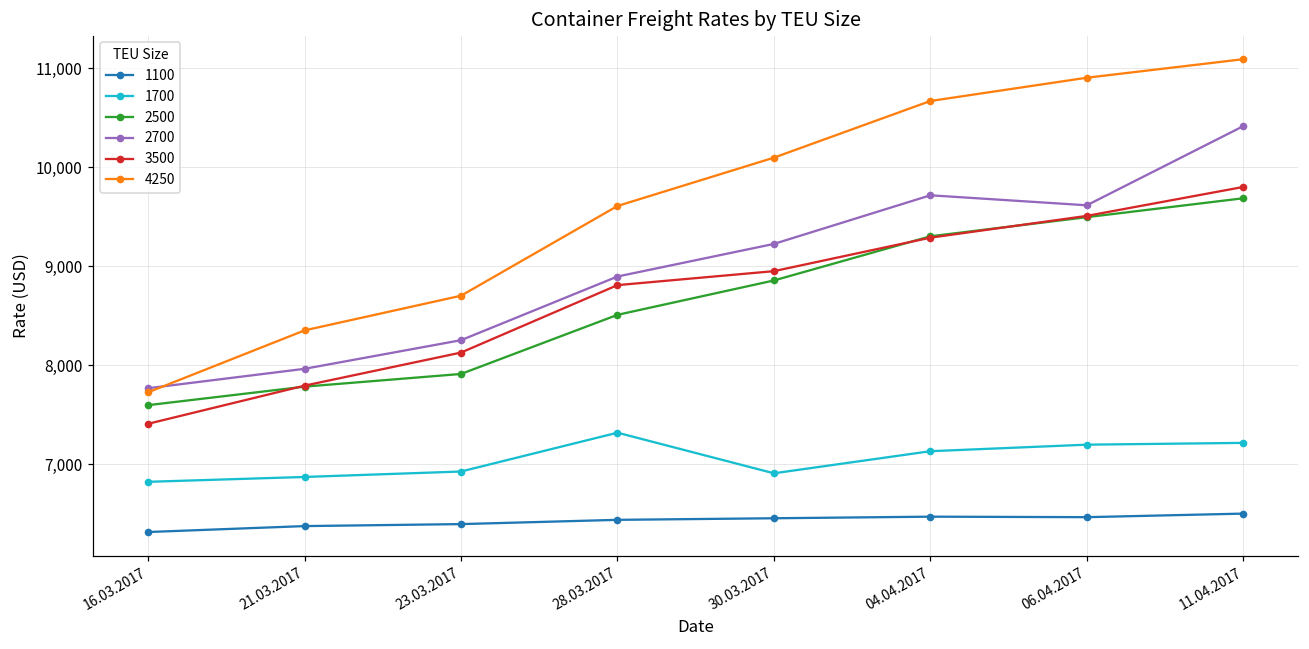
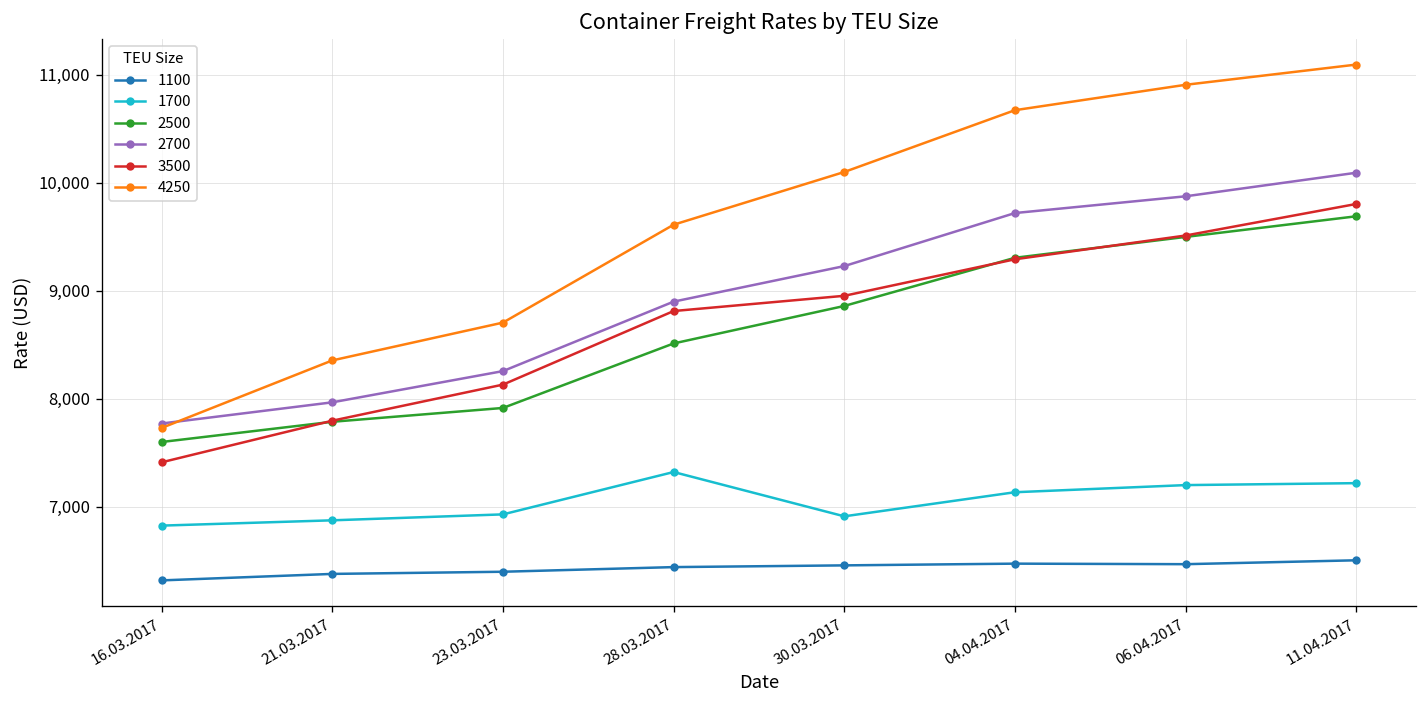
  {
    "1100": {
      "16.03.2017": "6,300",
      "21.03.2017": "6,400",
      "23.03.2017": "6,400",
      "28.03.2017": "6,400",
      "30.03.2017": "6,500",
      "04.04.2017": "6,500",
      "06.04.2017": "6,500",
      "11.04.2017": "6,500"
    },
    "1700": {
      "16.03.2017": "6,800",
      "21.03.2017": "6,900",
      "23.03.2017": "6,900",
      "28.03.2017": "7,300",
      "30.03.2017": "6,900",
      "04.04.2017": "7,100",
      "06.04.2017": "7,200",
      "11.04.2017": "7,200"
    },
    "2500": {
      "16.03.2017": "7,600",
      "23.03.2017": "7,900",
      "28.03.2017": "8,500",
      "30.03.2017": "8,900",
      "11.04.2017": "9,700"
    },
    "2700": {
      "16.03.2017": "7,800",
      "21.03.2017": "8,000",
      "23.03.2017": "8,300",
      "28.03.2017": "8,900",
      "30.03.2017": "9,200",
      "04.04.2017": "9,700",
-     "06.04.2017": "9,600",
-     "11.04.2017": "10,400"
+     "06.04.2017": "9,900",
+     "11.04.2017": "10,100"
    },
    "3500": {
      "16.03.2017": "7,400",
      "23.03.2017": "8,100",
      "28.03.2017": "8,800",
      "30.03.2017": "9,000",
      "11.04.2017": "9,800"
    },
    "4250": {
      "16.03.2017": "7,700",
      "21.03.2017": "8,400",
      "23.03.2017": "8,700",
      "28.03.2017": "9,600",
      "30.03.2017": "10,100",
      "04.04.2017": "10,700",
      "06.04.2017": "10,900",
      "11.04.2017": "11,100"
    }
  }
